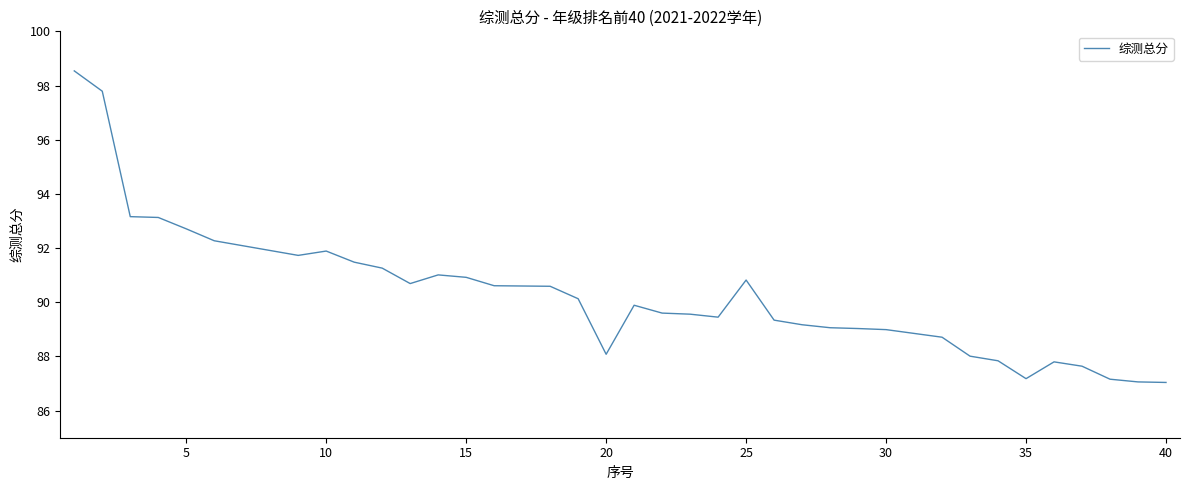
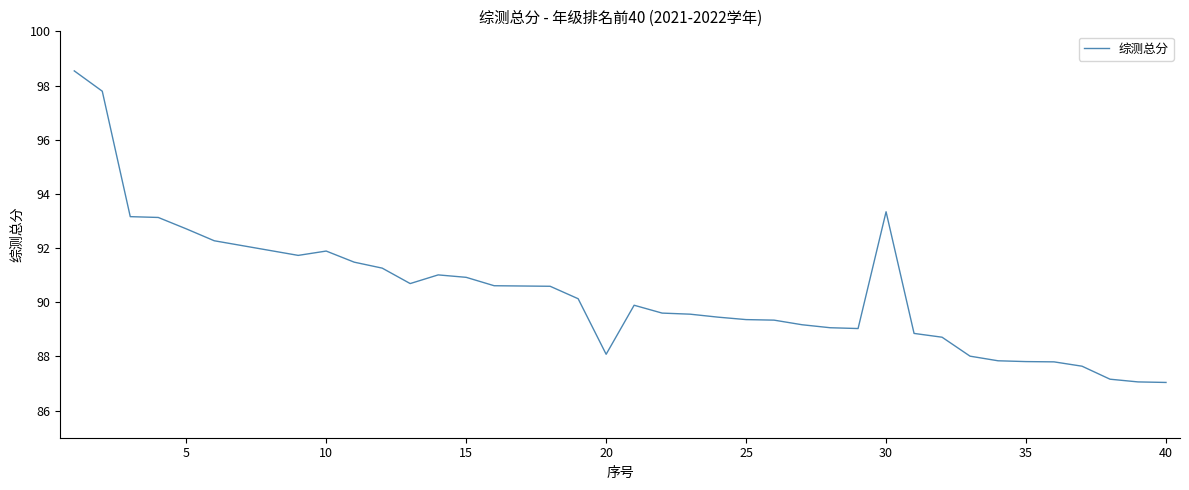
  {
    "5": 92.7,
    "10": 91.9,
    "15": 90.9,
    "20": 88.1,
-   "25": 90.8,
-   "30": 89.0,
-   "35": 87.2,
+   "25": 89.4,
+   "30": 93.3,
+   "35": 87.8,
    "40": 87.0
  }
